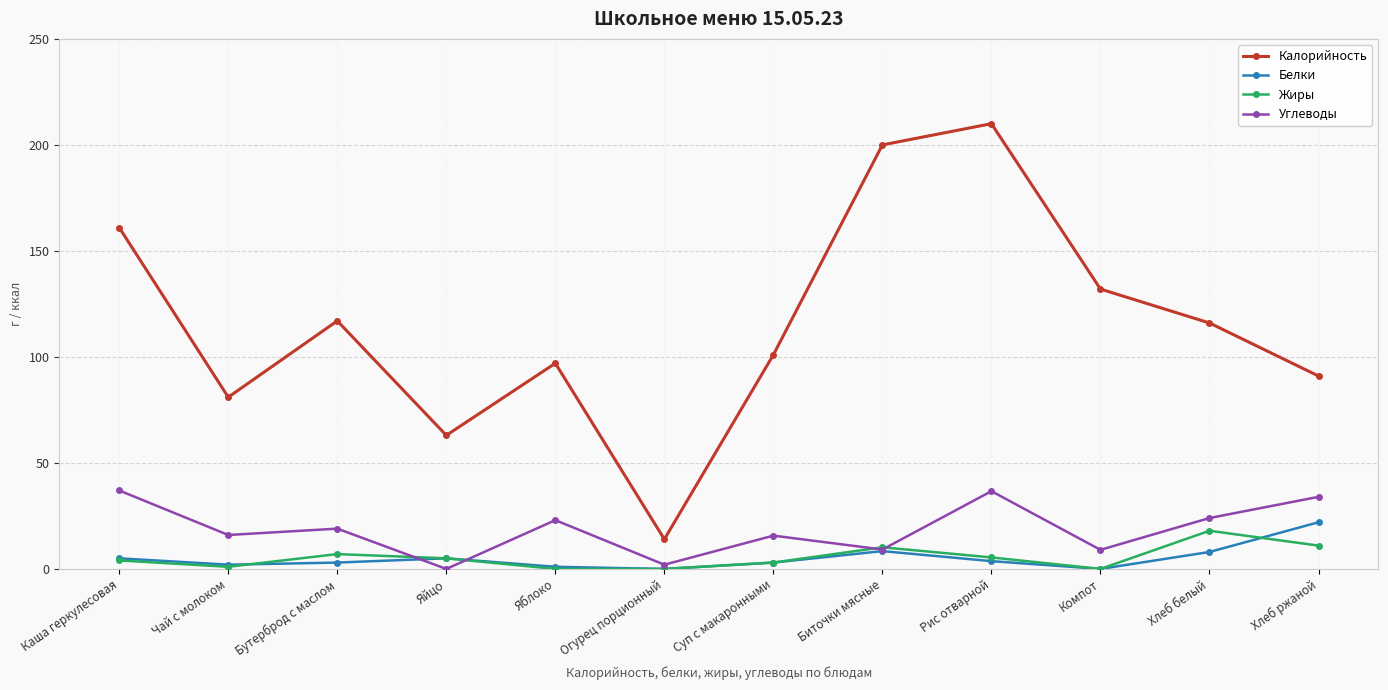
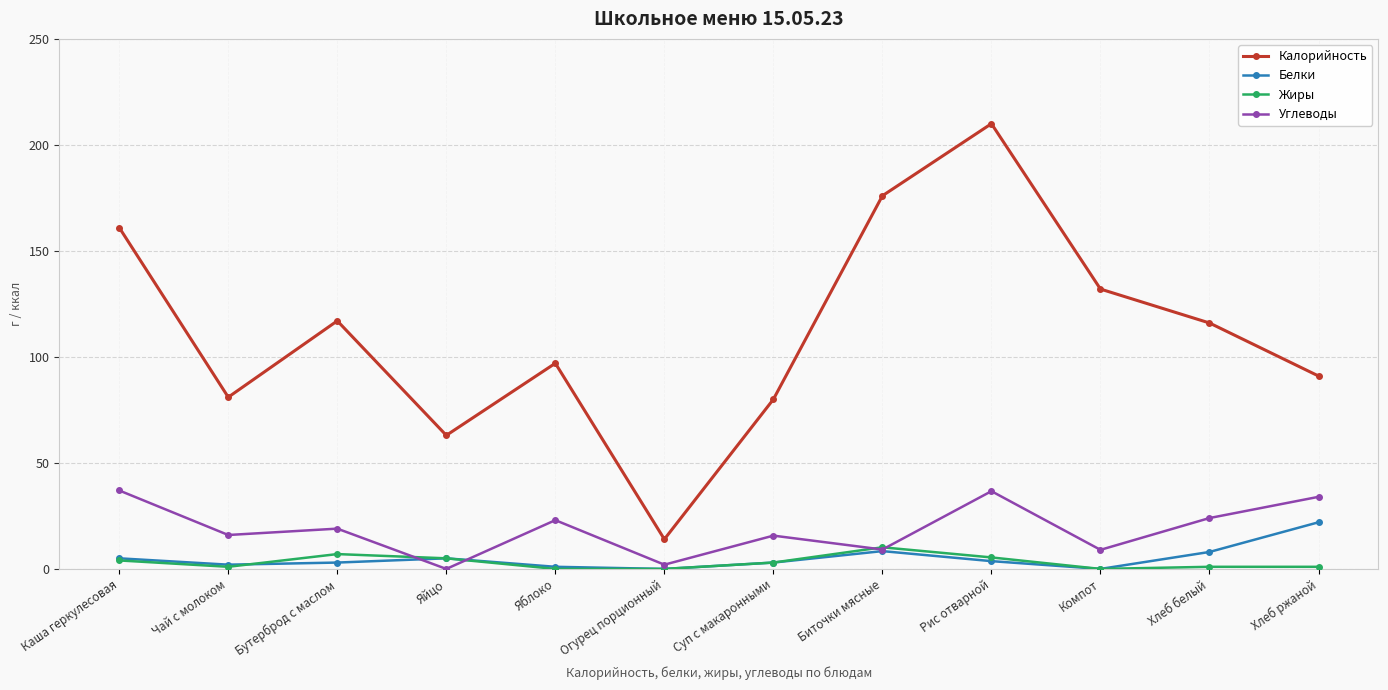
  {
    "Калорийность": {
      "Каша геркулесовая": 161,
      "Чай с молоком": 81,
      "Бутерброд с маслом": 117,
      "Яйцо": 63,
      "Яблоко": 97,
      "Огурец порционный": 14,
-     "Суп с макаронными": 101,
-     "Биточки мясные": 200,
+     "Суп с макаронными": 80,
+     "Биточки мясные": 176,
      "Рис отварной": 210,
      "Компот": 132,
      "Хлеб белый": 116,
      "Хлеб ржаной": 91
    },
    "Белки": {
      "Бутерброд с маслом": 3,
      "Рис отварной": 4,
      "Хлеб белый": 8,
      "Хлеб ржаной": 22
    },
    "Жиры": {
      "Бутерброд с маслом": 7,
      "Рис отварной": 5,
-     "Хлеб белый": 18,
-     "Хлеб ржаной": 11
+     "Хлеб белый": 1,
+     "Хлеб ржаной": 1
    },
    "Углеводы": {
      "Каша геркулесовая": 37,
      "Чай с молоком": 16,
      "Бутерброд с маслом": 19,
      "Яйцо": 0,
      "Яблоко": 23,
      "Огурец порционный": 2,
      "Суп с макаронными": 16,
      "Рис отварной": 37,
      "Компот": 9,
      "Хлеб белый": 24,
      "Хлеб ржаной": 34
    }
  }
